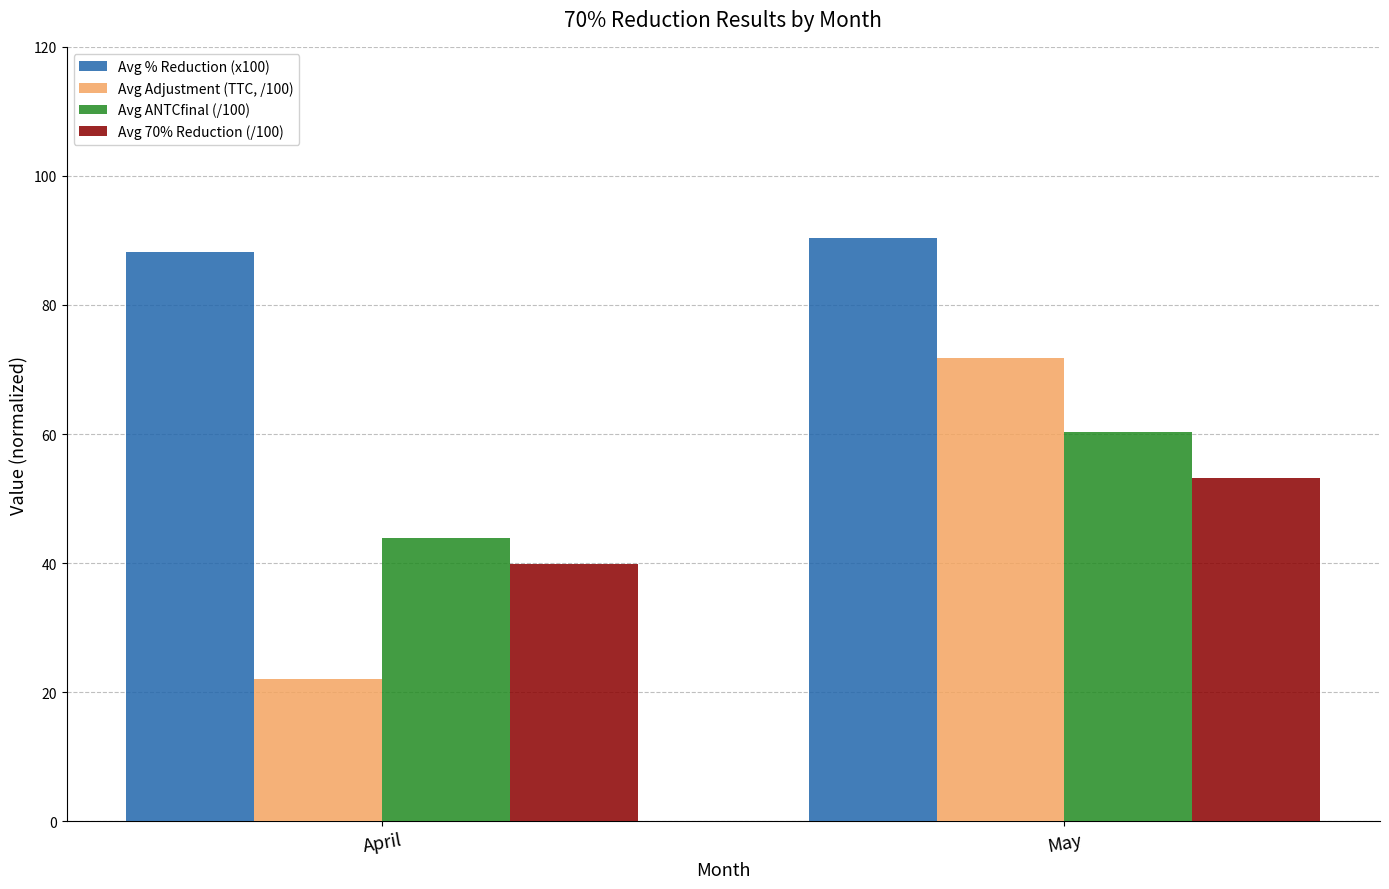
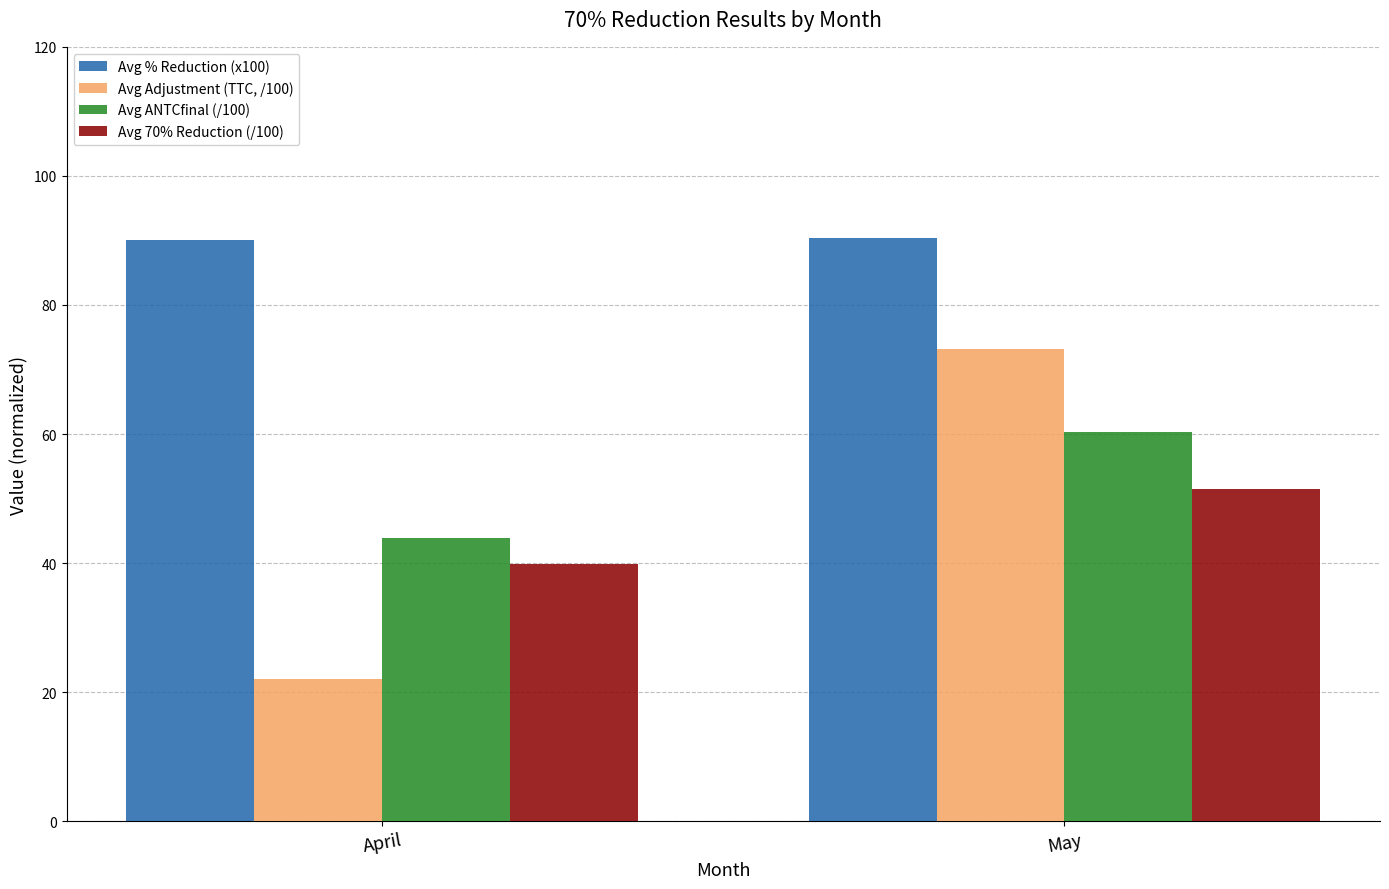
  {
    "Avg % Reduction (x100)": {
-     "April": 88,
+     "April": 90,
      "May": 90
    },
    "Avg Adjustment (TTC, /100)": {
      "April": 22,
-     "May": 72
+     "May": 73
    },
    "Avg ANTCfinal (/100)": {
      "April": 44,
      "May": 60
    },
    "Avg 70% Reduction (/100)": {
      "April": 40,
-     "May": 53
+     "May": 51
    }
  }
